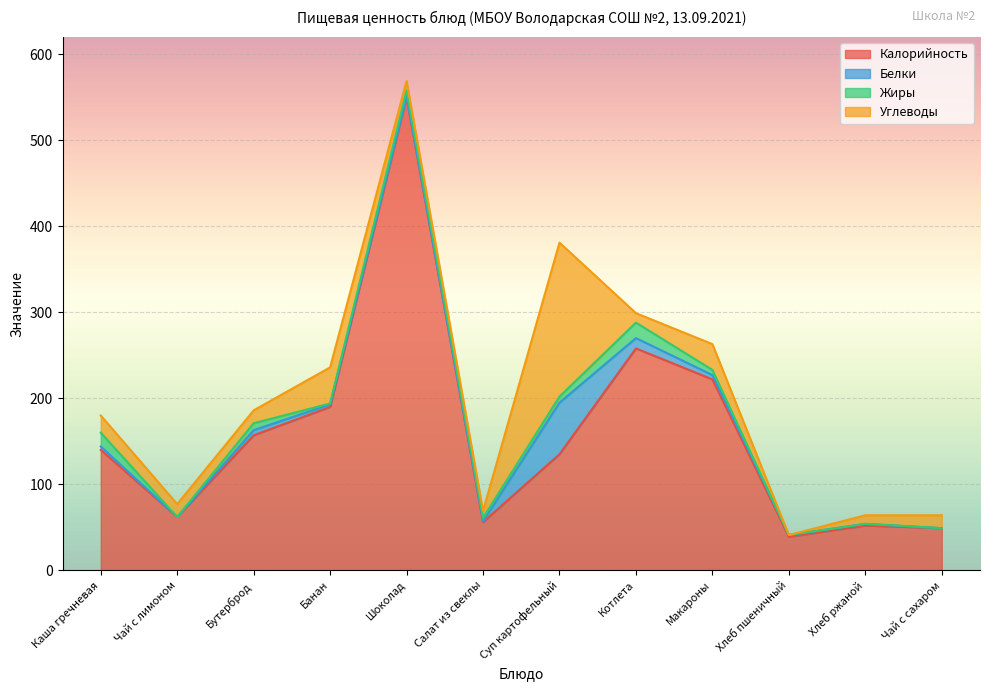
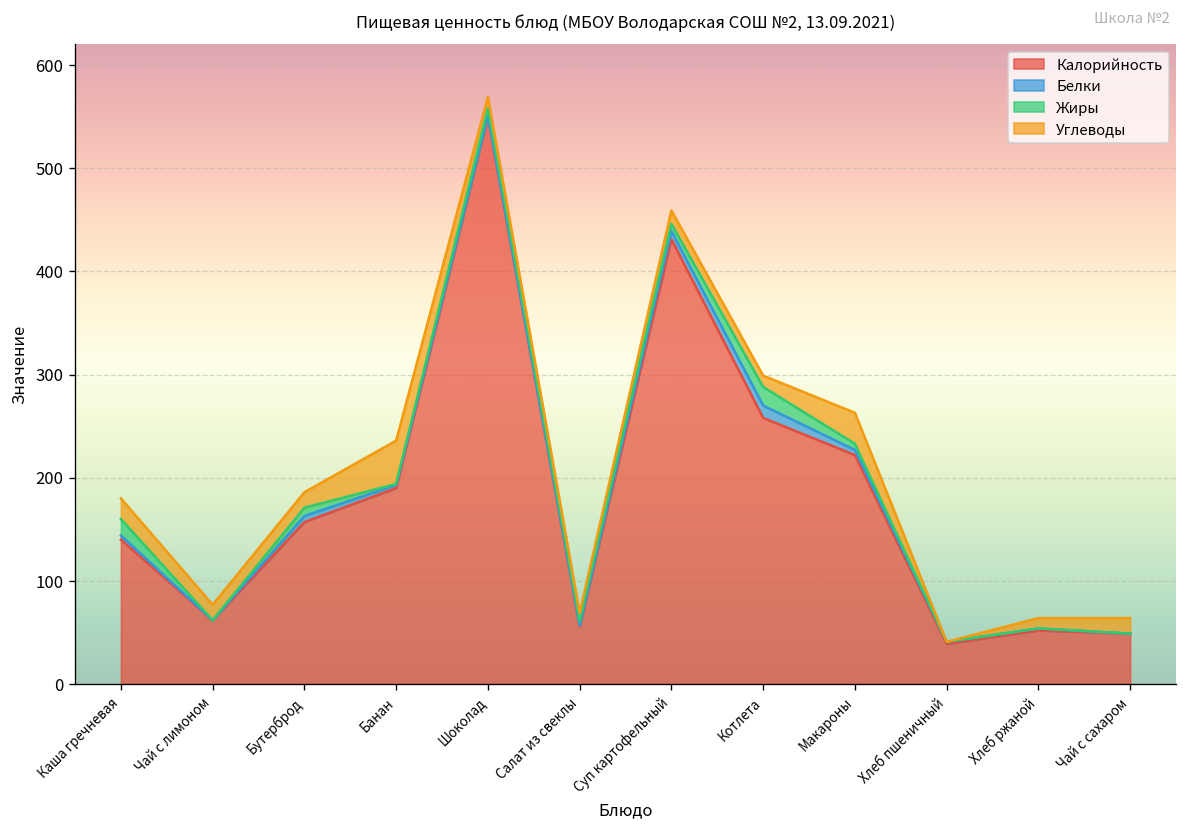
  {
    "Калорийность": {
      "Каша гречневая": 140,
      "Бутерброд": 160,
      "Банан": 190,
-     "Суп картофельный": 140,
+     "Суп картофельный": 430,
      "Котлета": 260,
      "Макароны": 220
    },
    "Белки": {
      "Каша гречневая": 0,
      "Бутерброд": 10,
-     "Суп картофельный": 60,
+     "Суп картофельный": 10,
      "Котлета": 10,
      "Макароны": 10
    },
    "Жиры": {
      "Каша гречневая": 20,
      "Бутерброд": 10,
      "Шоколад": 10,
      "Салат из свеклы": 0,
      "Суп картофельный": 10,
      "Котлета": 20,
      "Макароны": 10
    },
    "Углеводы": {
      "Каша гречневая": 20,
      "Чай с лимоном": 20,
      "Бутерброд": 20,
      "Банан": 40,
      "Шоколад": 10,
      "Салат из свеклы": 10,
-     "Суп картофельный": 180,
+     "Суп картофельный": 10,
      "Котлета": 10,
      "Макароны": 30,
      "Хлеб ржаной": 10,
      "Чай с сахаром": 20
    }
  }
